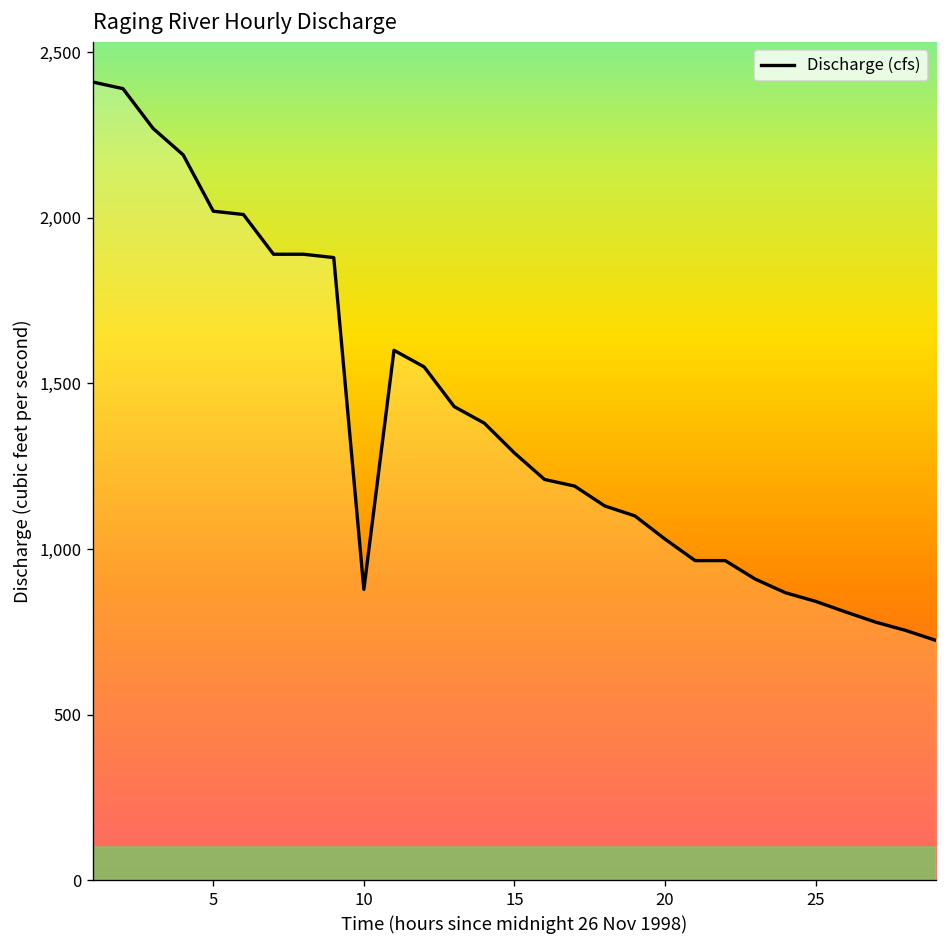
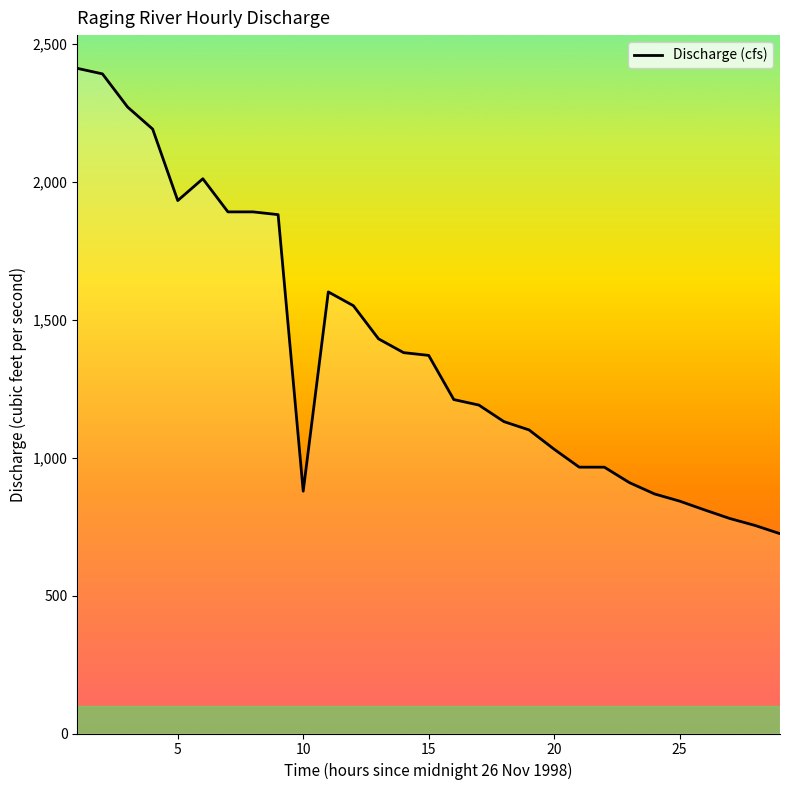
  {
-   "5": "2,020",
+   "5": "1,930",
    "10": "880",
-   "15": "1,290",
+   "15": "1,370",
    "20": "1,030",
    "25": "840"
  }
